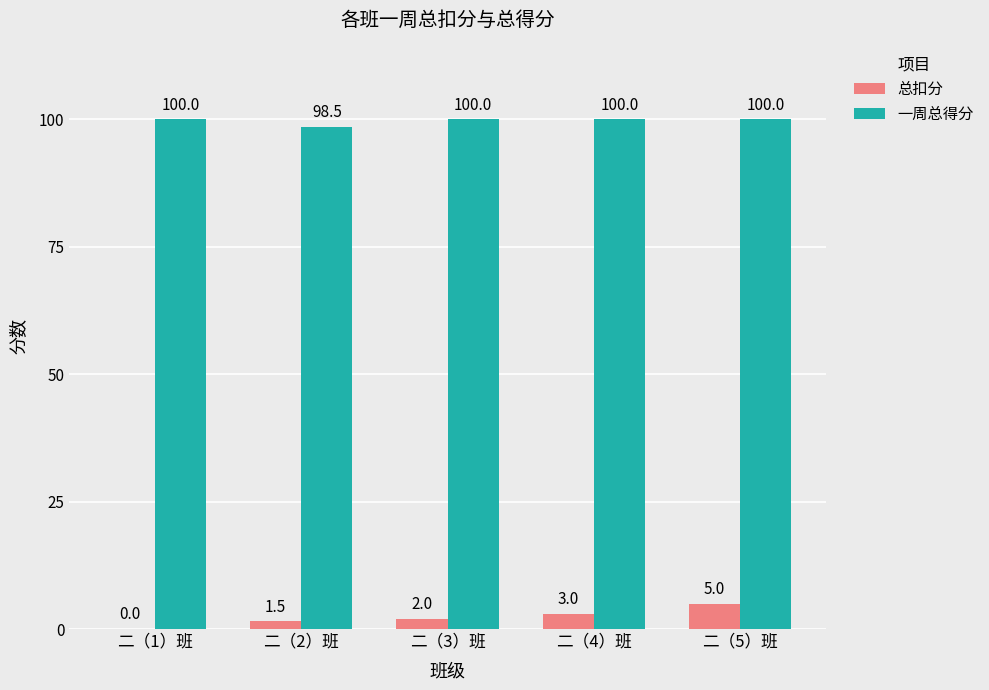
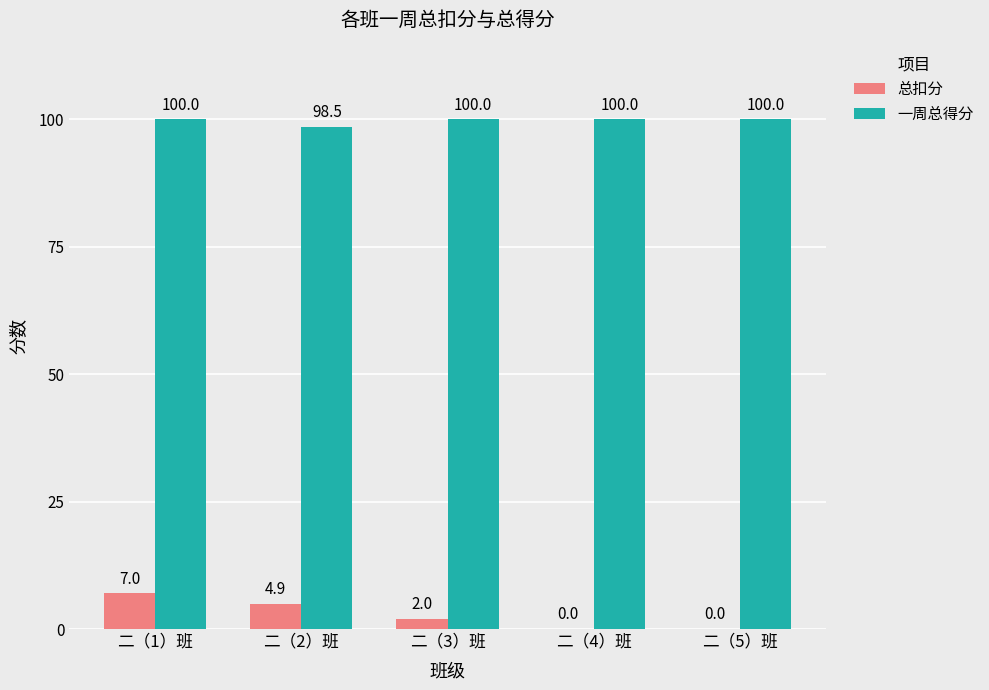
  {
    "总扣分": {
-     "二（1）班": 0.0,
-     "二（2）班": 1.5,
+     "二（1）班": 7.0,
+     "二（2）班": 4.9,
      "二（3）班": 2.0,
-     "二（4）班": 3.0,
-     "二（5）班": 5.0
+     "二（4）班": 0.0,
+     "二（5）班": 0.0
    },
    "一周总得分": {
      "二（1）班": 100.0,
      "二（2）班": 98.5,
      "二（3）班": 100.0,
      "二（4）班": 100.0,
      "二（5）班": 100.0
    }
  }
